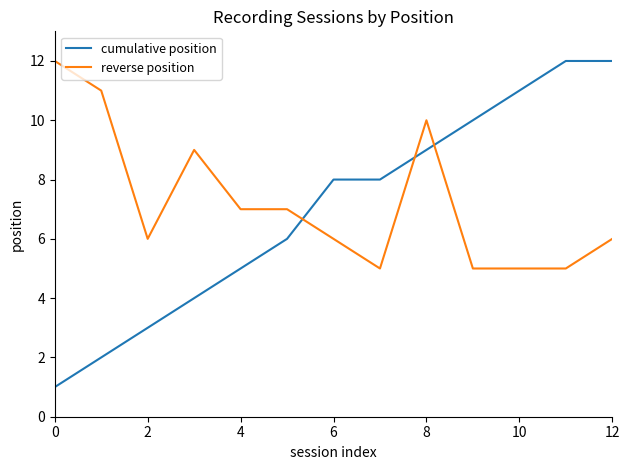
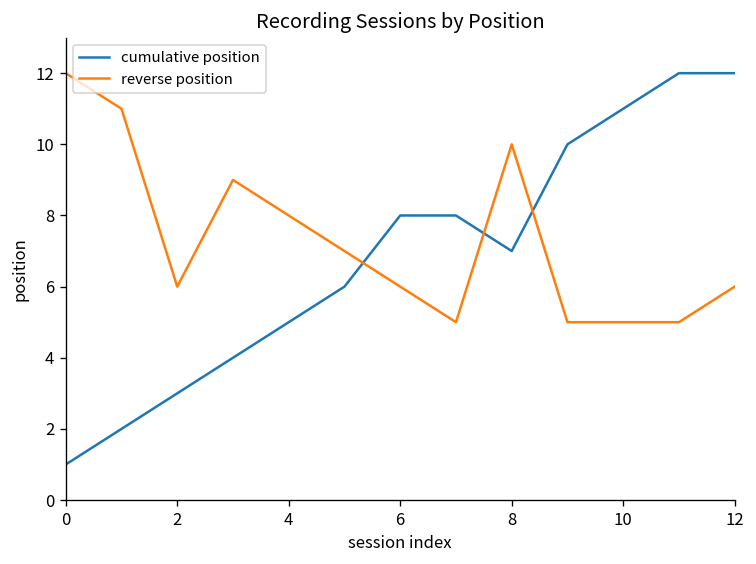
  {
    "cumulative position": {
      "0": 1,
      "2": 3,
      "4": 5,
      "6": 8,
-     "8": 9,
+     "8": 7,
      "10": 11,
      "12": 12
    },
    "reverse position": {
      "0": 12,
      "2": 6,
-     "4": 7,
+     "4": 8,
      "6": 6,
      "8": 10,
      "10": 5,
      "12": 6
    }
  }
